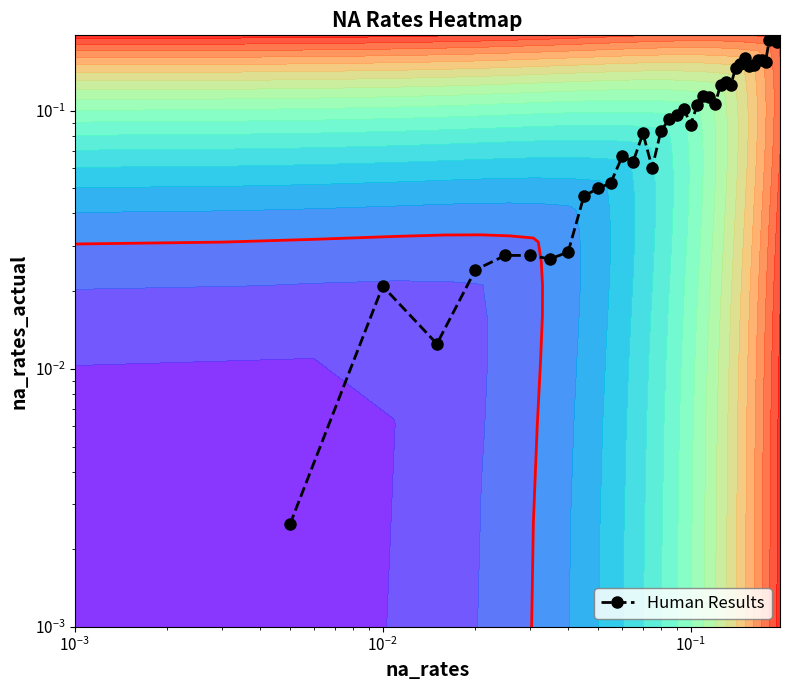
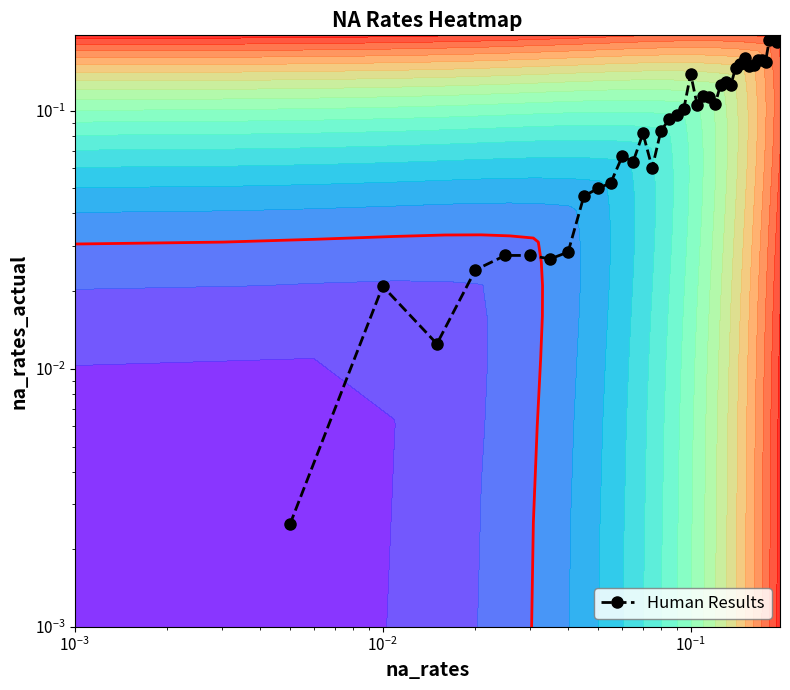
  {
    "10^-2": 0.021,
-   "10^-1": 0.088
+   "10^-1": 0.14
  }
